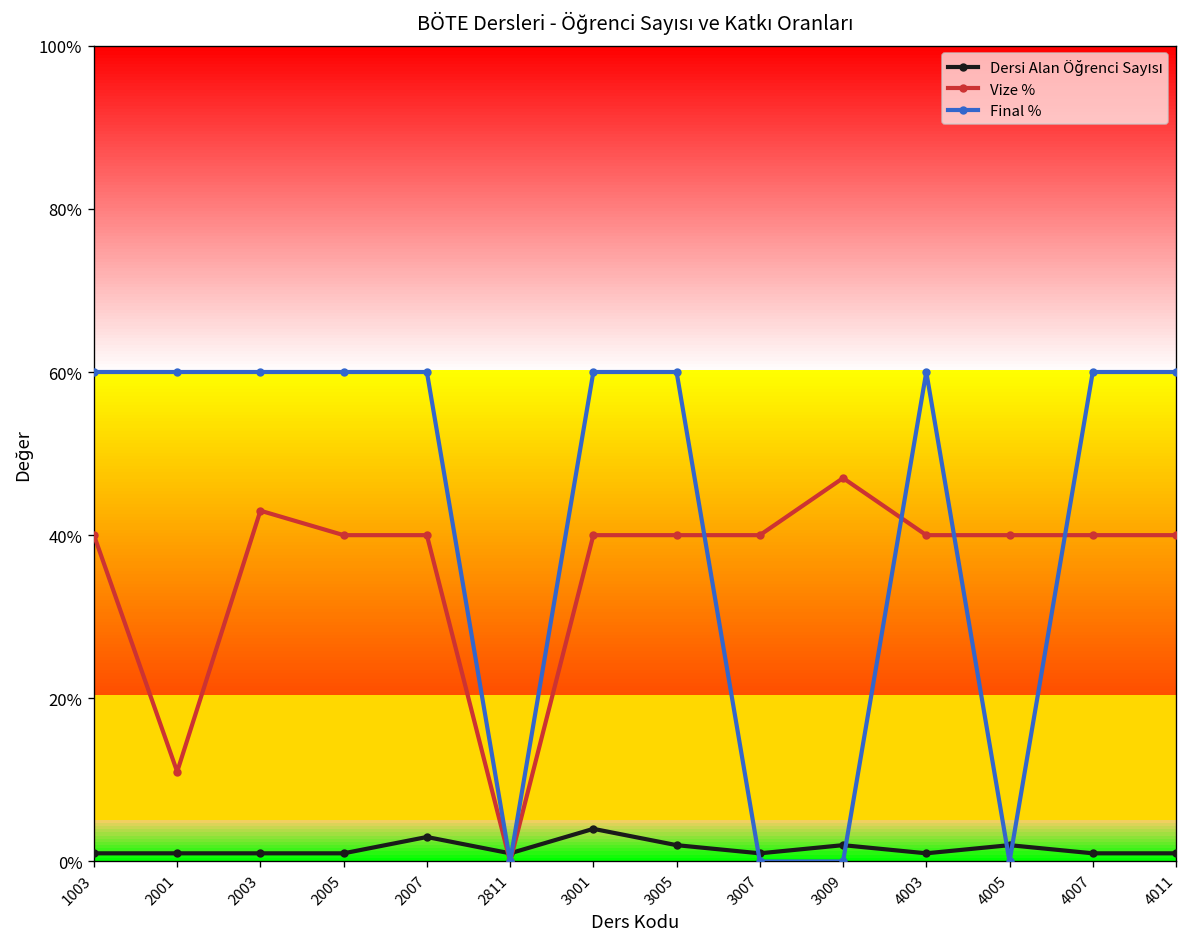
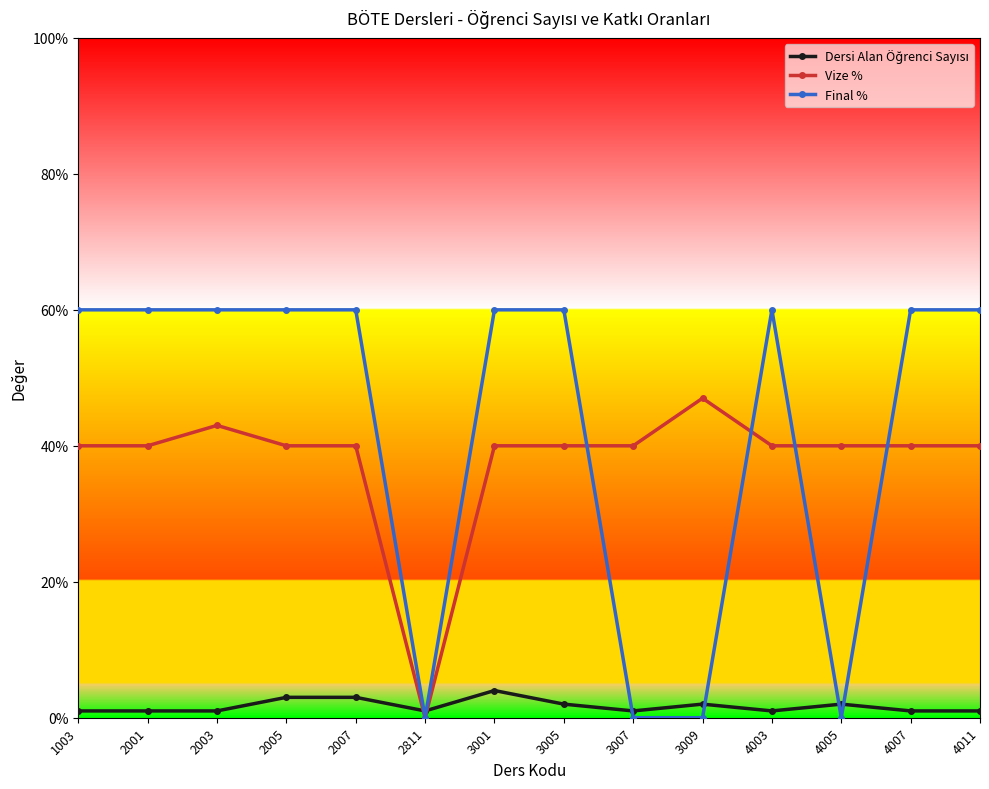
  {
    "Dersi Alan Öğrenci Sayısı": {
      "1003": "1%",
      "2001": "1%",
      "2003": "1%",
-     "2005": "1%",
+     "2005": "3%",
      "2007": "3%",
      "2811": "1%",
      "3001": "4%",
      "3005": "2%",
      "3007": "1%",
      "3009": "2%",
      "4003": "1%",
      "4005": "2%",
      "4007": "1%",
      "4011": "1%"
    },
    "Vize %": {
      "1003": "40%",
-     "2001": "11%",
+     "2001": "40%",
      "2003": "43%",
      "2005": "40%",
      "2007": "40%",
      "3001": "40%",
      "3005": "40%",
      "3007": "40%",
      "3009": "47%",
      "4003": "40%",
      "4005": "40%",
      "4007": "40%",
      "4011": "40%"
    },
    "Final %": {
      "1003": "60%",
      "2001": "60%",
      "2003": "60%",
      "2005": "60%",
      "2007": "60%",
      "3001": "60%",
      "3005": "60%",
      "3007": "0%",
      "3009": "0%",
      "4003": "60%",
      "4005": "0%",
      "4007": "60%",
      "4011": "60%"
    }
  }
